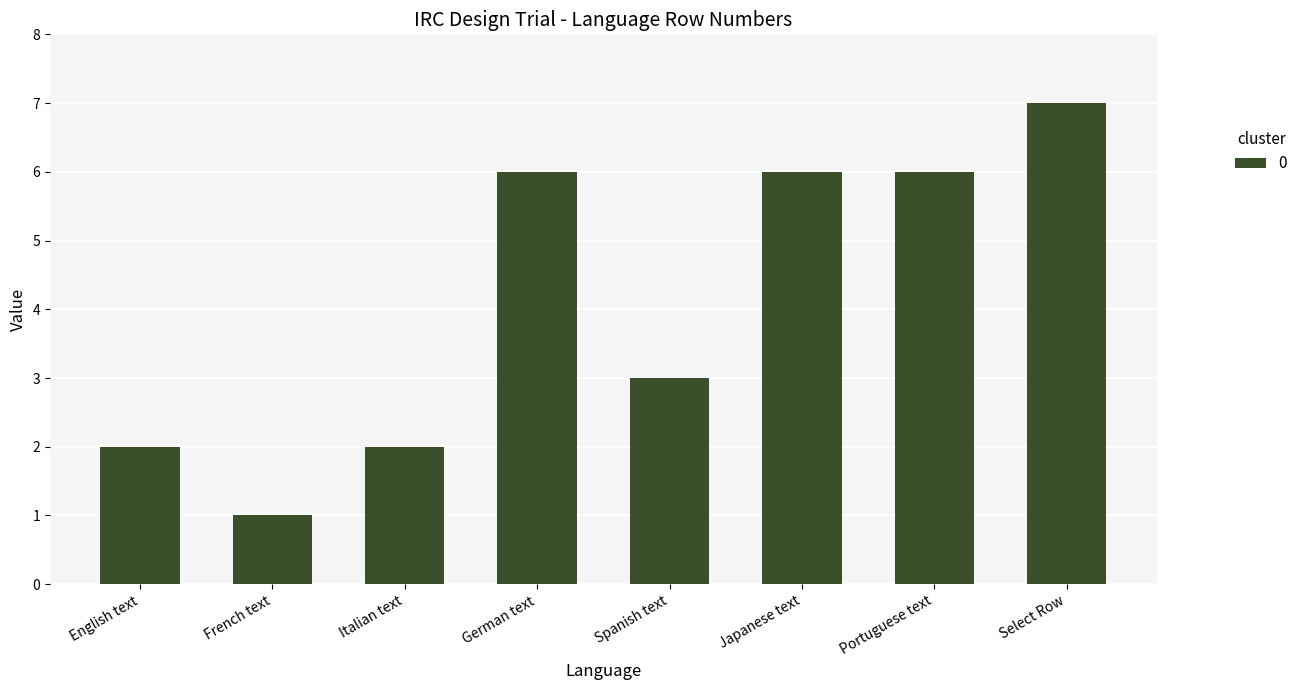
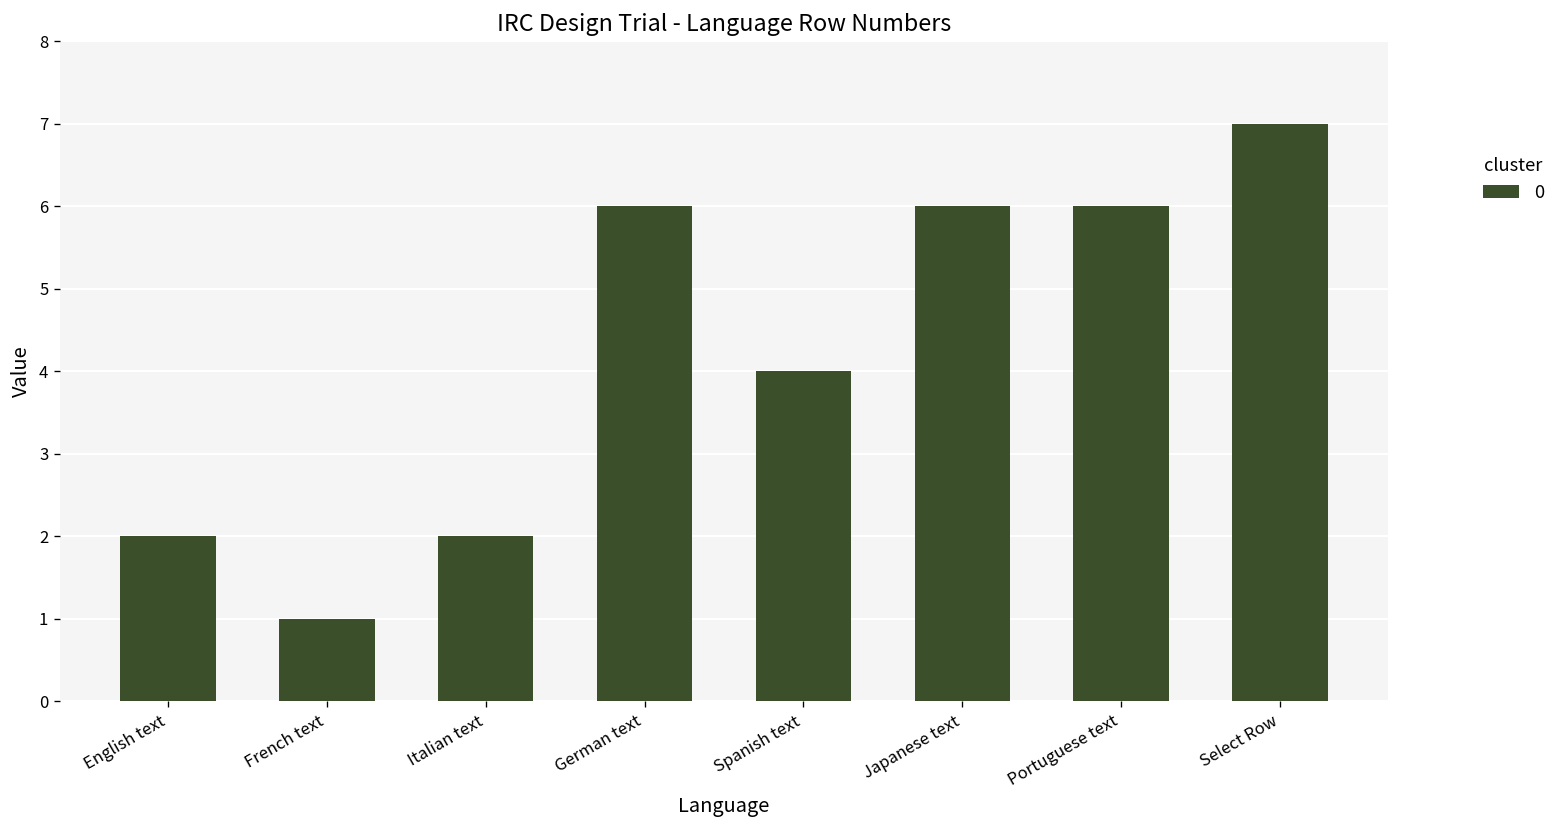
  {
    "English text": 2,
    "French text": 1,
    "Italian text": 2,
    "German text": 6,
-   "Spanish text": 3,
+   "Spanish text": 4,
    "Japanese text": 6,
    "Portuguese text": 6,
    "Select Row": 7
  }
